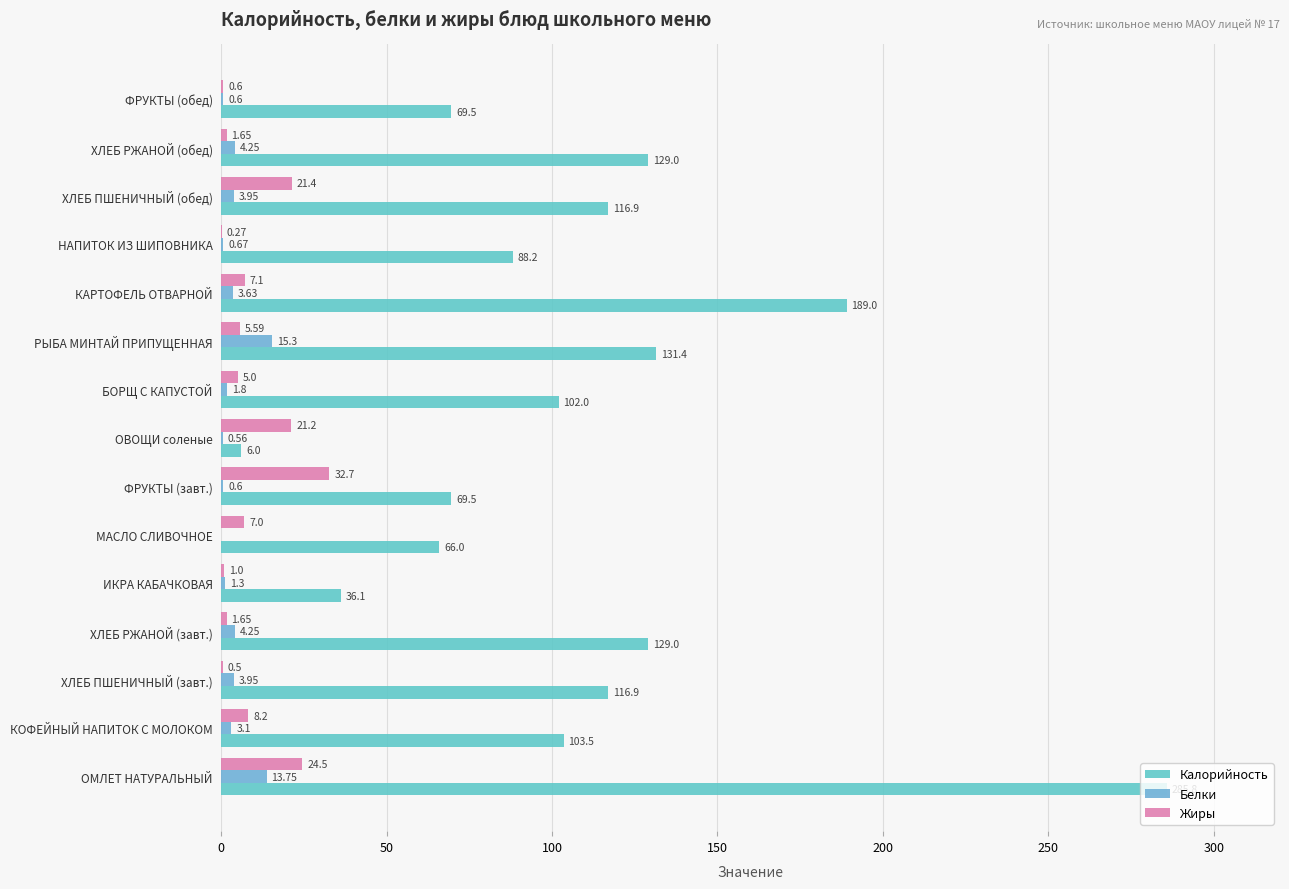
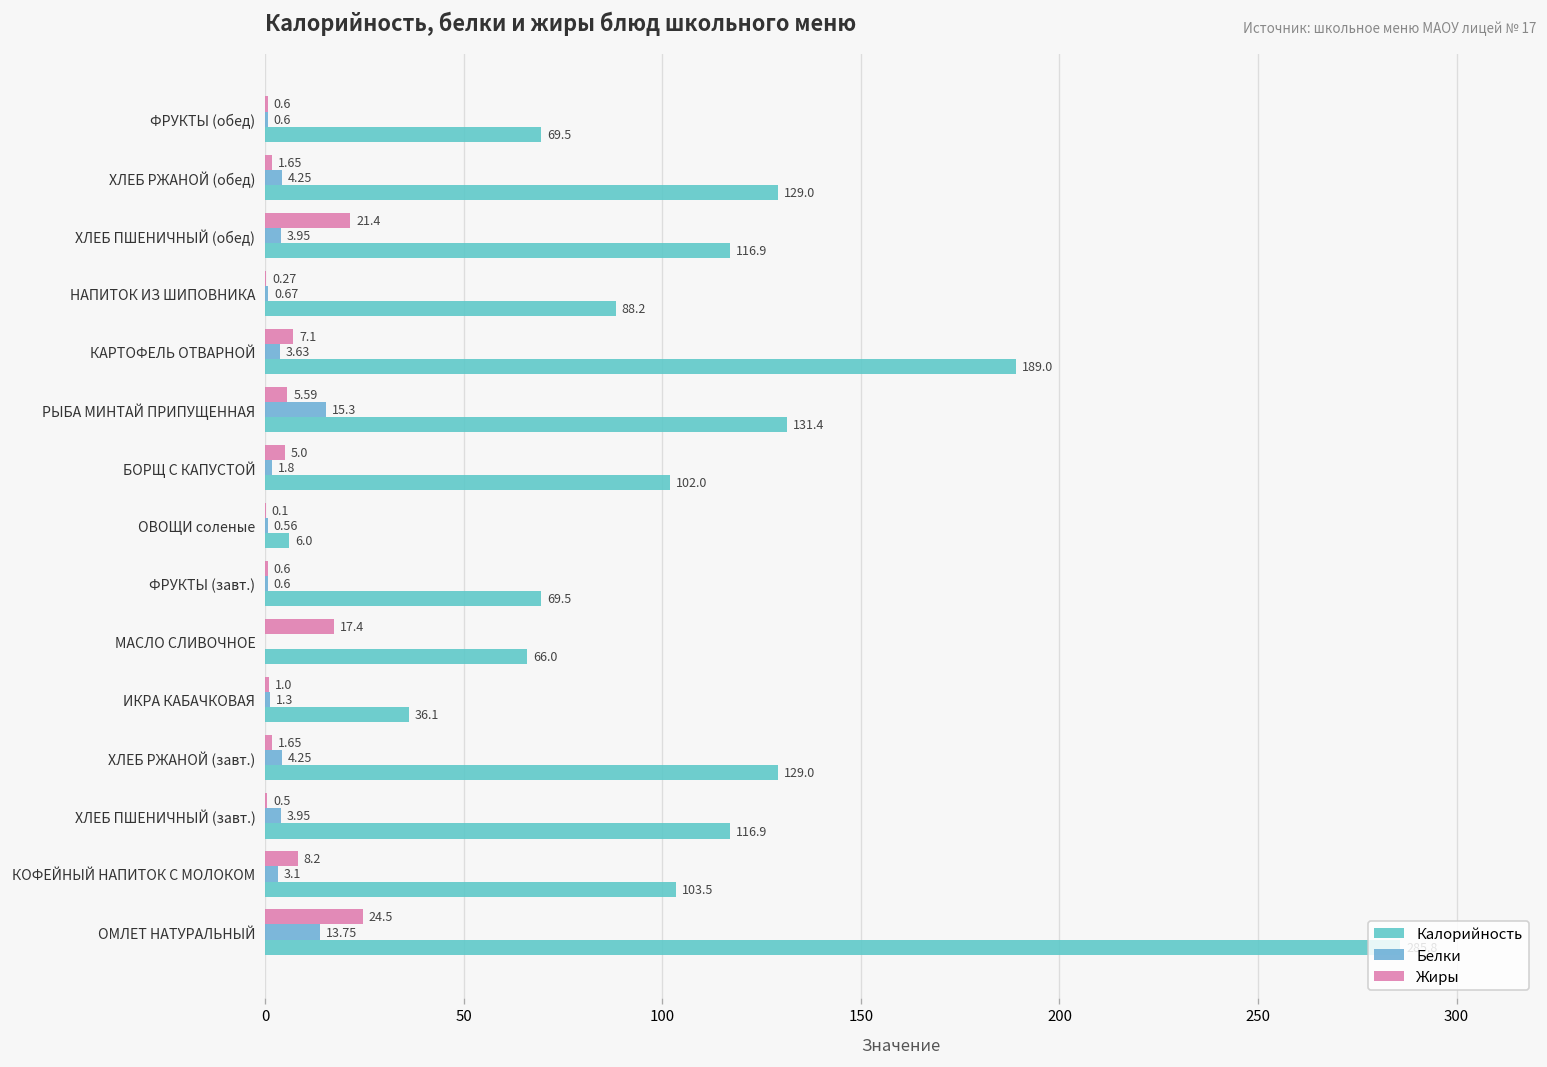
  {
    "Жиры": {
      "ФРУКТЫ (обед)": 0.6,
      "ХЛЕБ РЖАНОЙ (обед)": 1.65,
      "ХЛЕБ ПШЕНИЧНЫЙ (обед)": 21.4,
      "НАПИТОК ИЗ ШИПОВНИКА": 0.27,
      "КАРТОФЕЛЬ ОТВАРНОЙ": 7.1,
      "РЫБА МИНТАЙ ПРИПУЩЕННАЯ": 5.59,
      "БОРЩ С КАПУСТОЙ": 5.0,
-     "ОВОЩИ соленые": 21.2,
-     "ФРУКТЫ (завт.)": 32.7,
-     "МАСЛО СЛИВОЧНОЕ": 7.0,
+     "ОВОЩИ соленые": 0.1,
+     "ФРУКТЫ (завт.)": 0.6,
+     "МАСЛО СЛИВОЧНОЕ": 17.4,
      "ИКРА КАБАЧКОВАЯ": 1.0,
      "ХЛЕБ РЖАНОЙ (завт.)": 1.65,
      "ХЛЕБ ПШЕНИЧНЫЙ (завт.)": 0.5,
      "КОФЕЙНЫЙ НАПИТОК С МОЛОКОМ": 8.2,
      "ОМЛЕТ НАТУРАЛЬНЫЙ": 24.5
    }
  }
